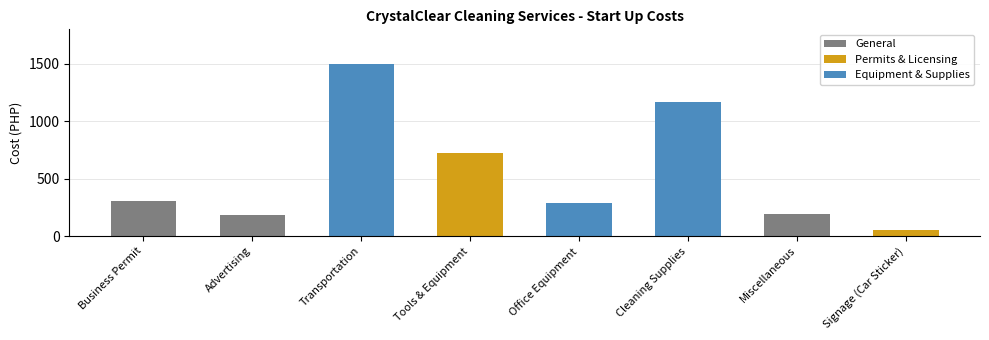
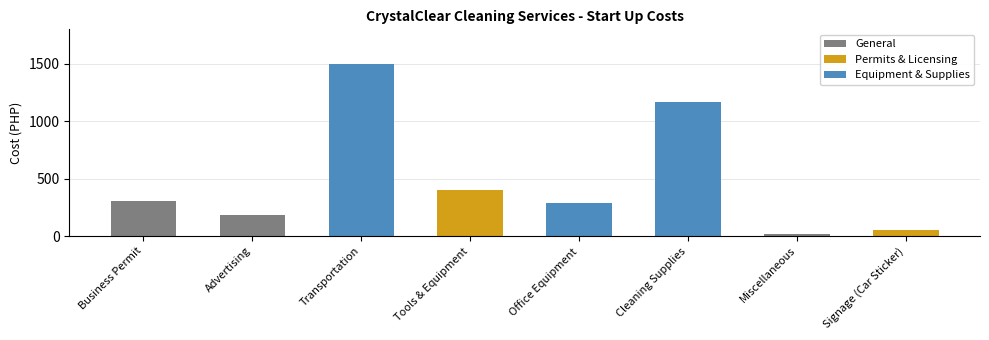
  {
    "Business Permit": 310,
    "Advertising": 180,
    "Transportation": 1500,
-   "Tools & Equipment": 720,
+   "Tools & Equipment": 410,
    "Office Equipment": 290,
    "Cleaning Supplies": 1170,
-   "Miscellaneous": 190,
+   "Miscellaneous": 20,
    "Signage (Car Sticker)": 50
  }
